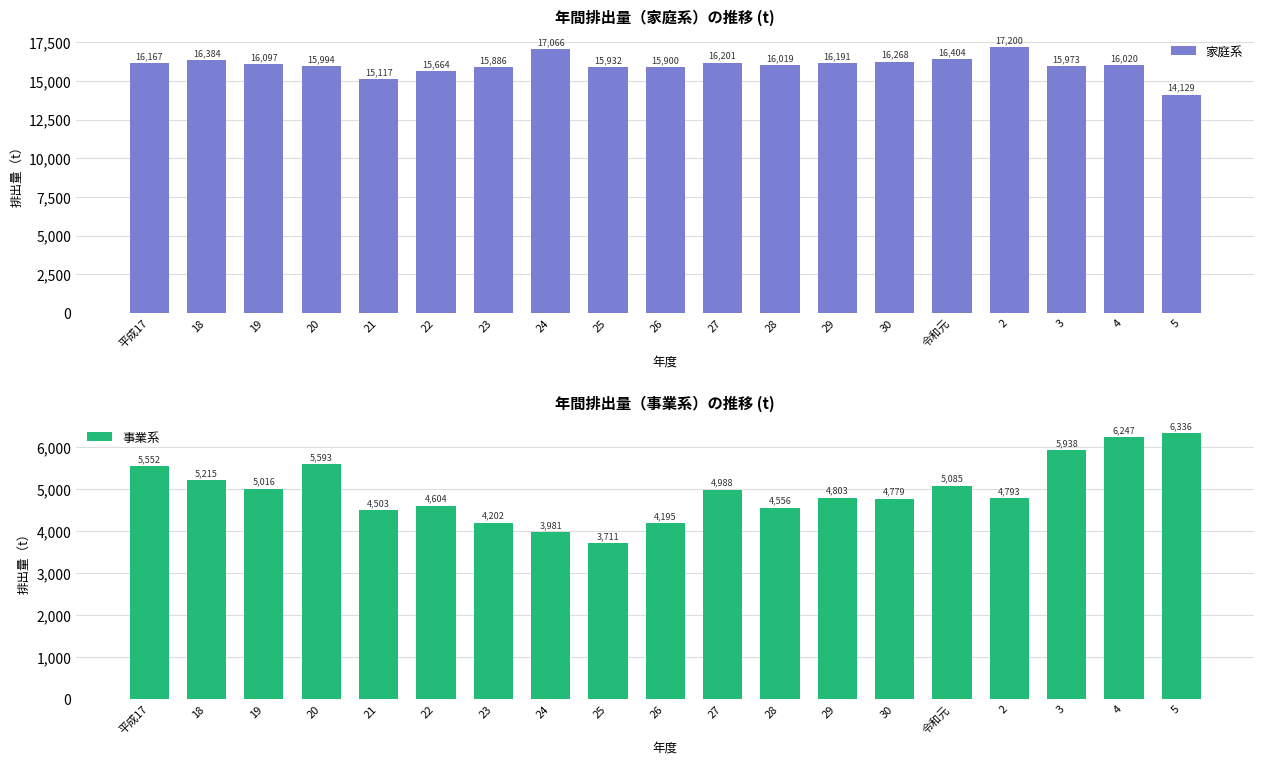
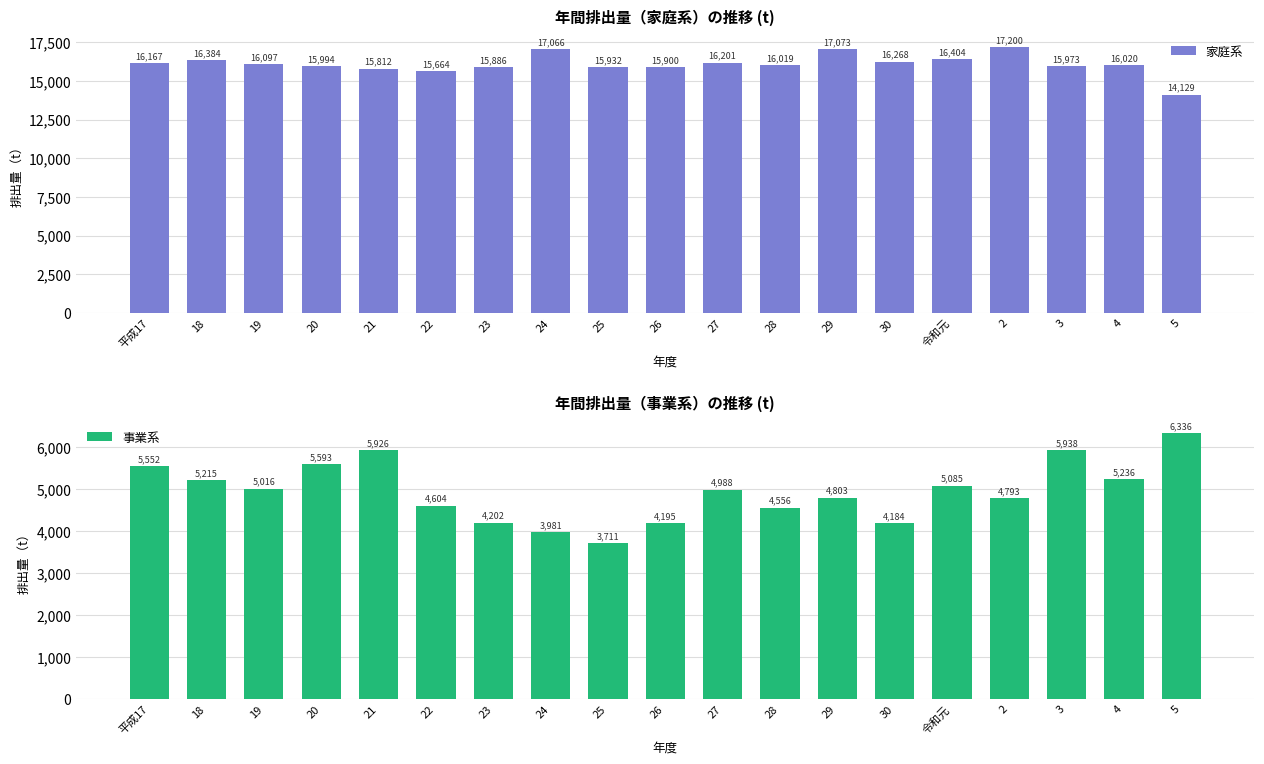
  {
    "年間排出量（家庭系）の推移 (t)": {
      "平成17": "16,167",
      "18": "16,384",
      "19": "16,097",
      "20": "15,994",
-     "21": "15,117",
+     "21": "15,812",
      "22": "15,664",
      "23": "15,886",
      "24": "17,066",
      "25": "15,932",
      "26": "15,900",
      "27": "16,201",
      "28": "16,019",
-     "29": "16,191",
+     "29": "17,073",
      "30": "16,268",
      "令和元": "16,404",
      "2": "17,200",
      "3": "15,973",
      "4": "16,020",
      "5": "14,129"
    },
    "年間排出量（事業系）の推移 (t)": {
      "平成17": "5,552",
      "18": "5,215",
      "19": "5,016",
      "20": "5,593",
-     "21": "4,503",
+     "21": "5,926",
      "22": "4,604",
      "23": "4,202",
      "24": "3,981",
      "25": "3,711",
      "26": "4,195",
      "27": "4,988",
      "28": "4,556",
      "29": "4,803",
-     "30": "4,779",
+     "30": "4,184",
      "令和元": "5,085",
      "2": "4,793",
      "3": "5,938",
-     "4": "6,247",
+     "4": "5,236",
      "5": "6,336"
    }
  }
